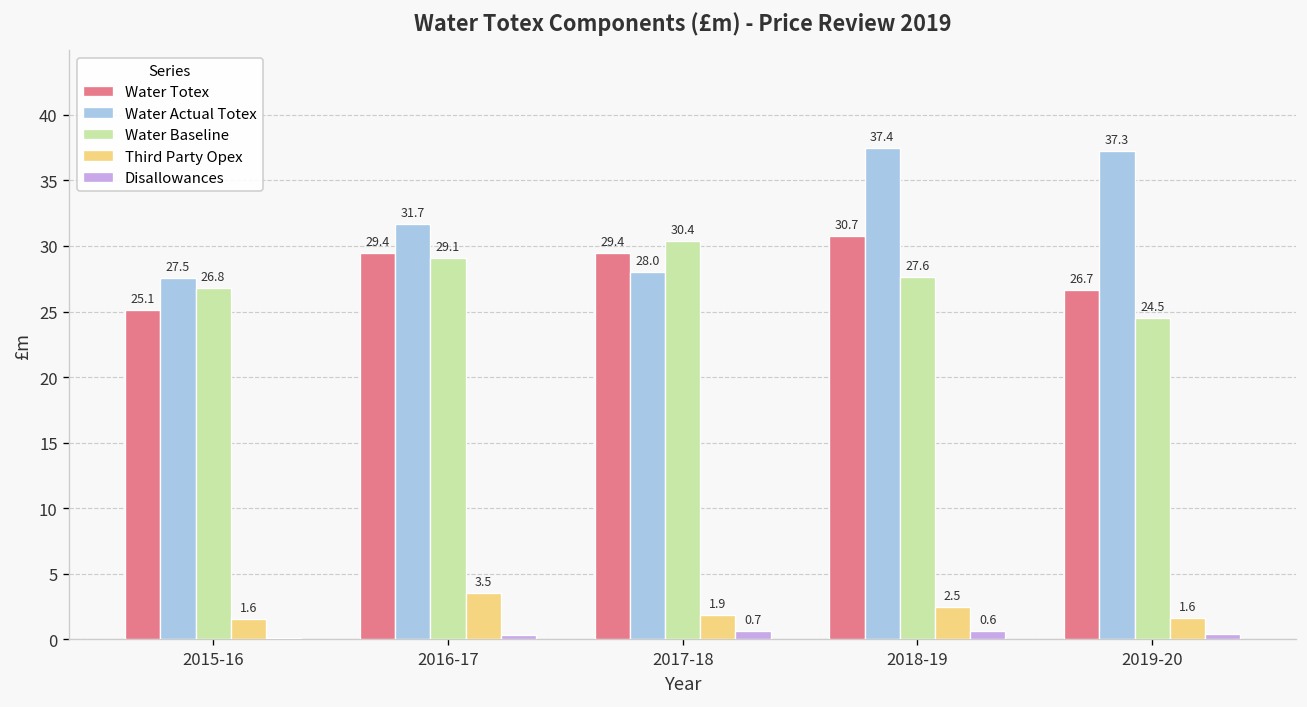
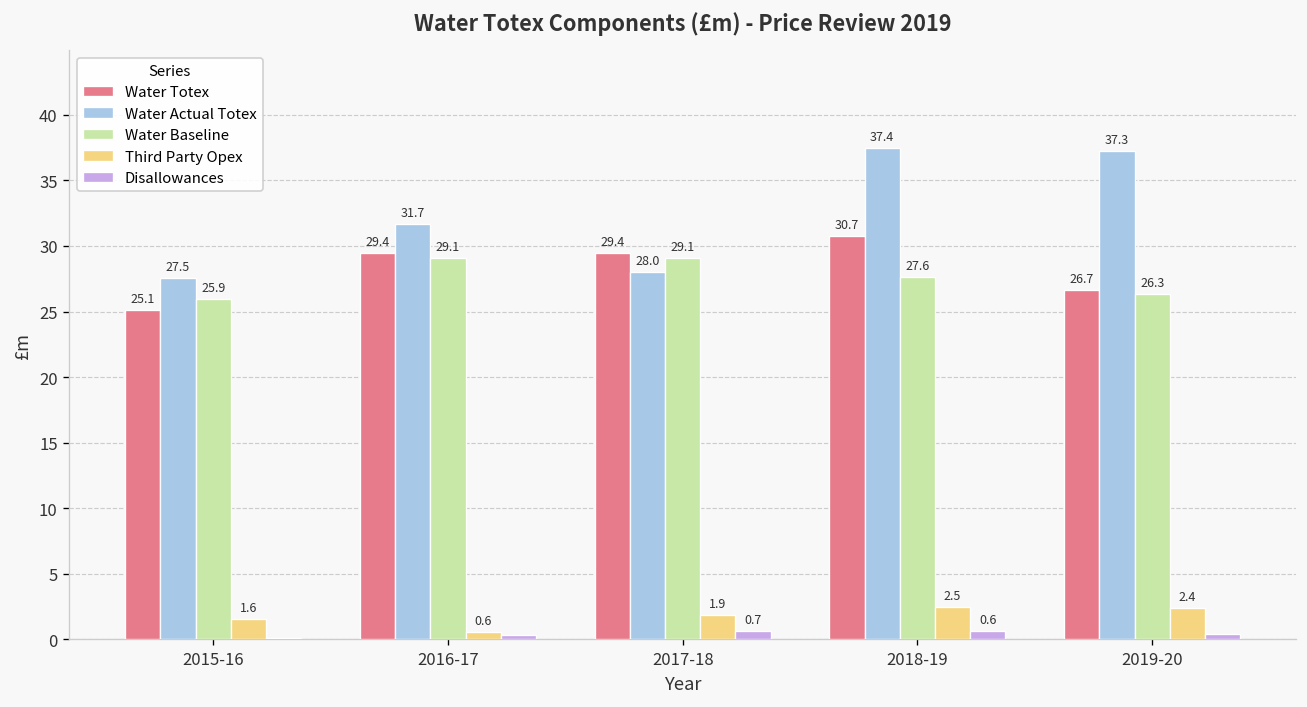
  {
    "Water Totex": {
      "2015-16": 25.1,
      "2016-17": 29.4,
      "2017-18": 29.4,
      "2018-19": 30.7,
      "2019-20": 26.7
    },
    "Water Baseline": {
-     "2015-16": 26.8,
+     "2015-16": 25.9,
      "2016-17": 29.1,
-     "2017-18": 30.4,
+     "2017-18": 29.1,
      "2018-19": 27.6,
-     "2019-20": 24.5
+     "2019-20": 26.3
    },
    "Third Party Opex": {
      "2015-16": 1.6,
-     "2016-17": 3.5,
+     "2016-17": 0.6,
      "2017-18": 1.9,
      "2018-19": 2.5,
-     "2019-20": 1.6
+     "2019-20": 2.4
    }
  }
